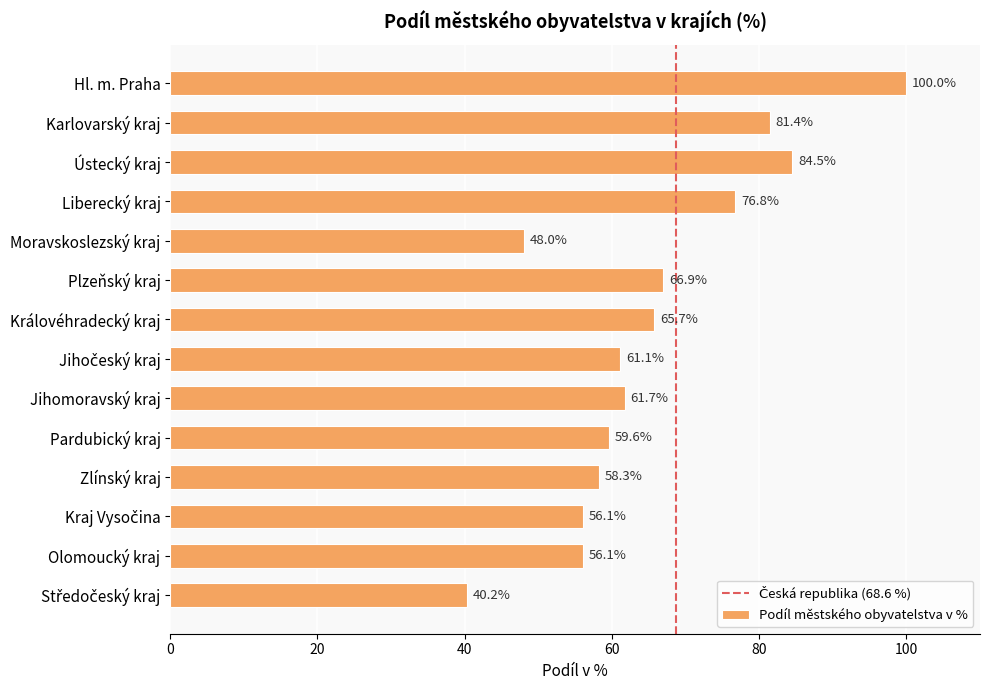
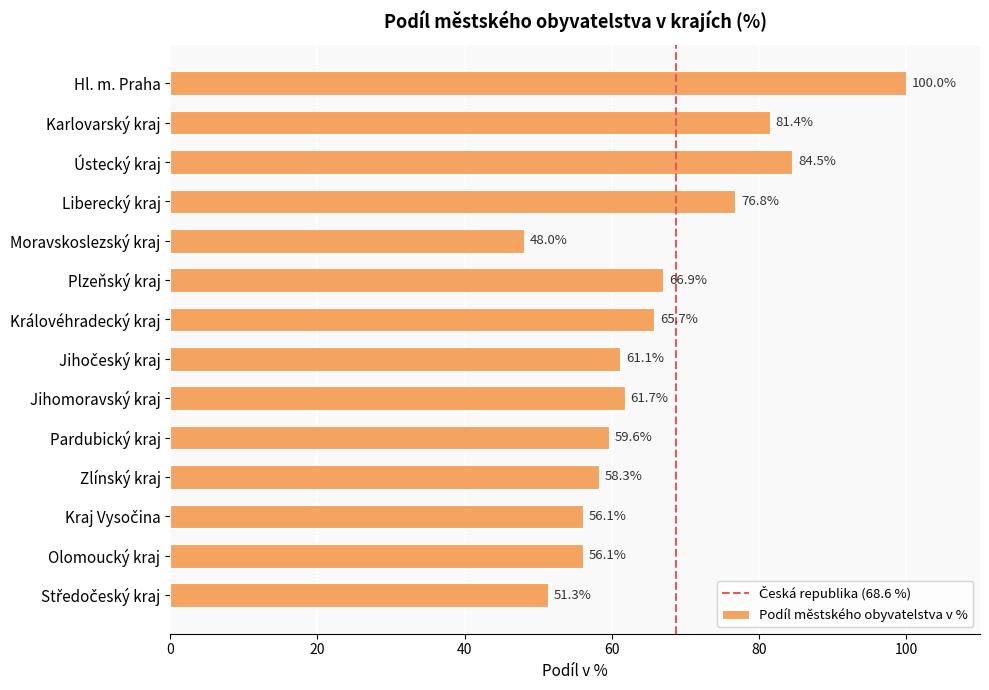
  {
    "Hl. m. Praha": "100.0%",
    "Karlovarský kraj": "81.4%",
    "Ústecký kraj": "84.5%",
    "Liberecký kraj": "76.8%",
    "Moravskoslezský kraj": "48.0%",
    "Plzeňský kraj": "66.9%",
    "Královéhradecký kraj": "65.7%",
    "Jihočeský kraj": "61.1%",
    "Jihomoravský kraj": "61.7%",
    "Pardubický kraj": "59.6%",
    "Zlínský kraj": "58.3%",
    "Kraj Vysočina": "56.1%",
    "Olomoucký kraj": "56.1%",
-   "Středočeský kraj": "40.2%"
+   "Středočeský kraj": "51.3%"
  }
